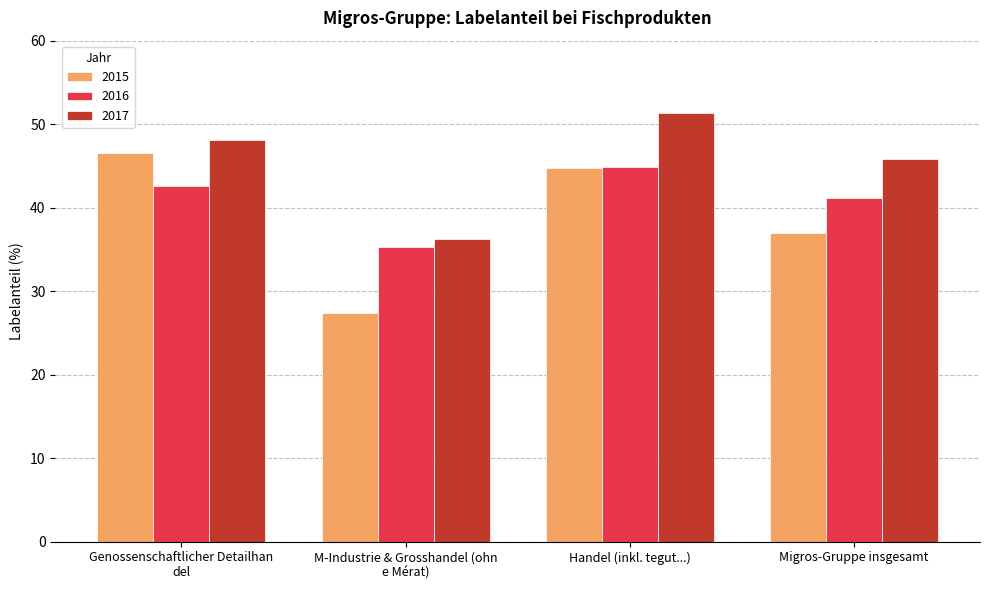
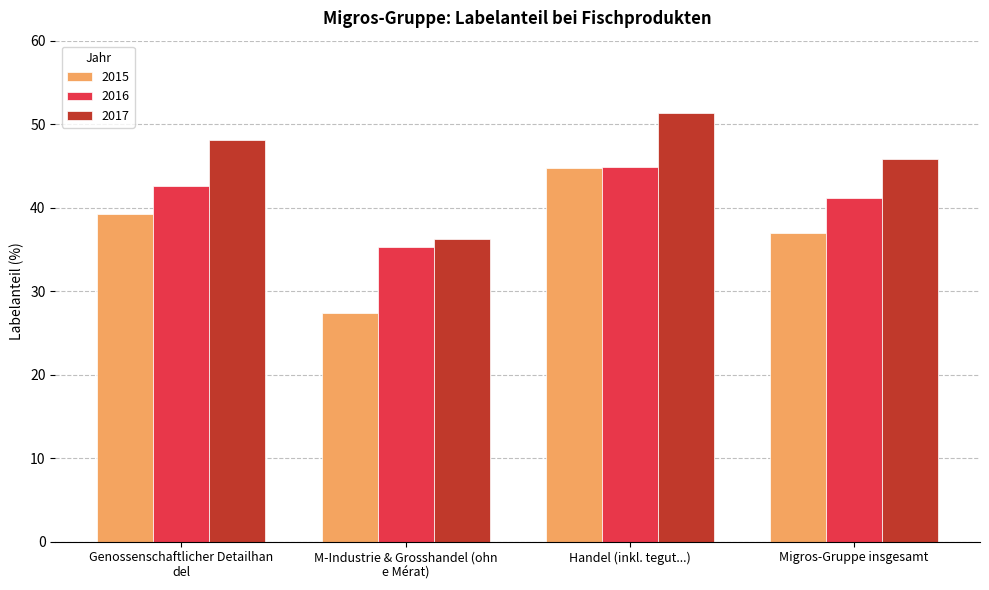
  {
    "2015": {
-     "Genossenschaftlicher Detailhan del": 47,
+     "Genossenschaftlicher Detailhan del": 39,
      "M-Industrie & Grosshandel (ohn e Mérat)": 27,
      "Handel (inkl. tegut...)": 45,
      "Migros-Gruppe insgesamt": 37
    }
  }
